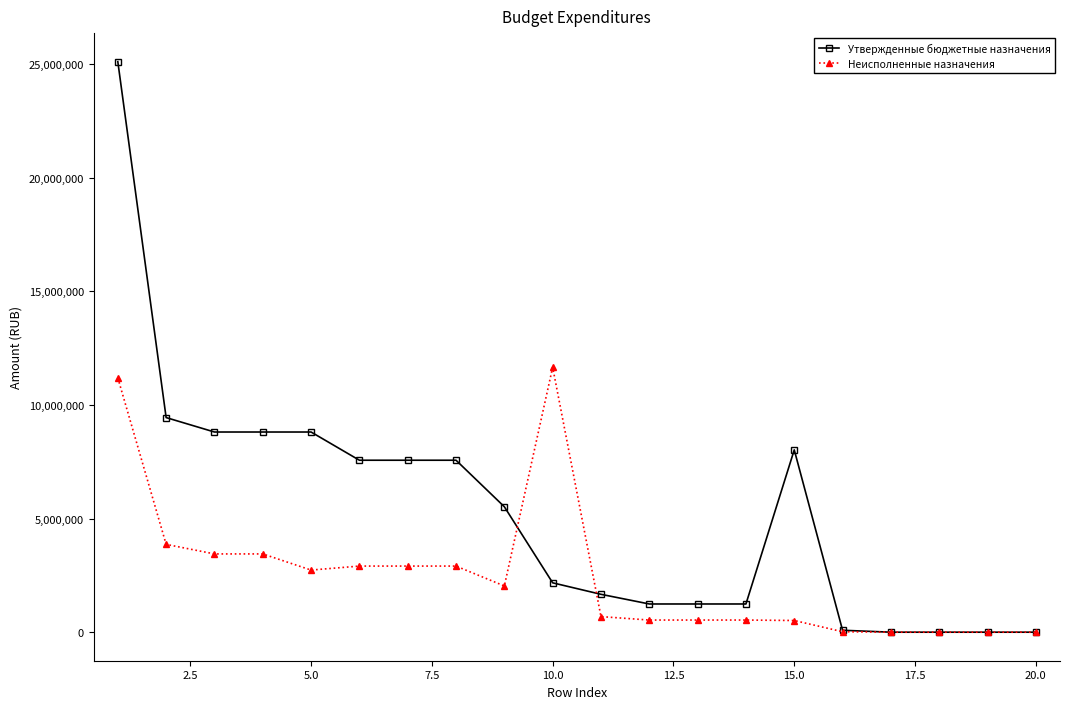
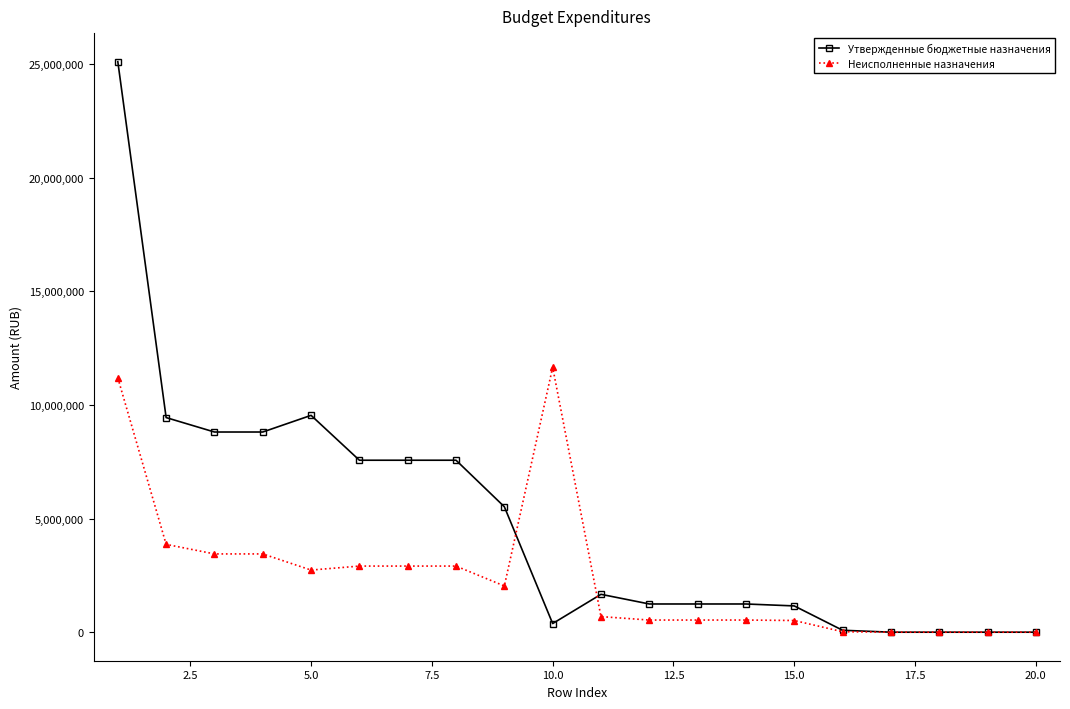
  {
    "Утвержденные бюджетные назначения": {
-     "5.0": "8,800,000",
-     "10.0": "2,200,000",
-     "15.0": "8,000,000"
+     "5.0": "9,500,000",
+     "10.0": "400,000",
+     "15.0": "1,200,000"
    },
    "Неисполненные назначения": {
      "5.0": "2,700,000",
      "10.0": "11,700,000",
      "15.0": "500,000"
    }
  }
